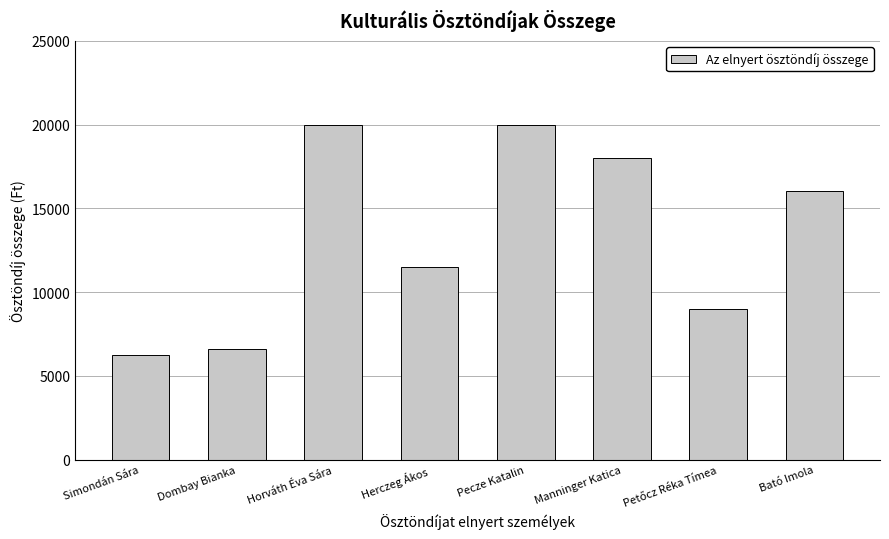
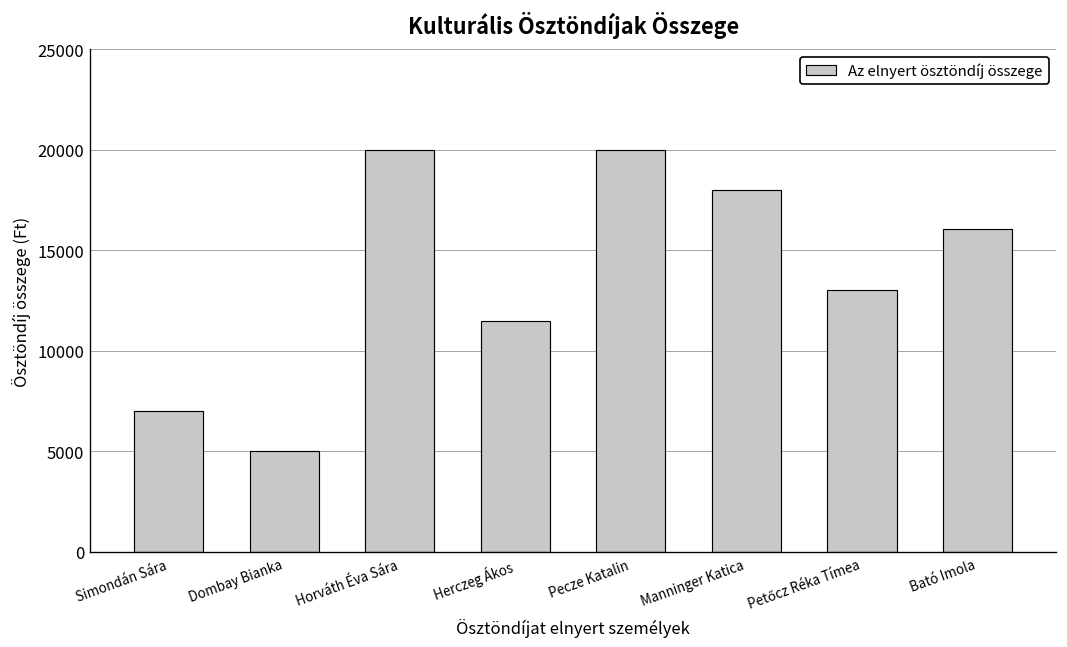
  {
-   "Simondán Sára": 6200,
-   "Dombay Bianka": 6600,
+   "Simondán Sára": 7000,
+   "Dombay Bianka": 5000,
    "Horváth Éva Sára": 20000,
    "Herczeg Ákos": 11500,
    "Pecze Katalin": 20000,
    "Manninger Katica": 18000,
-   "Petőcz Réka Tímea": 9000,
+   "Petőcz Réka Tímea": 13000,
    "Bató Imola": 16000
  }
